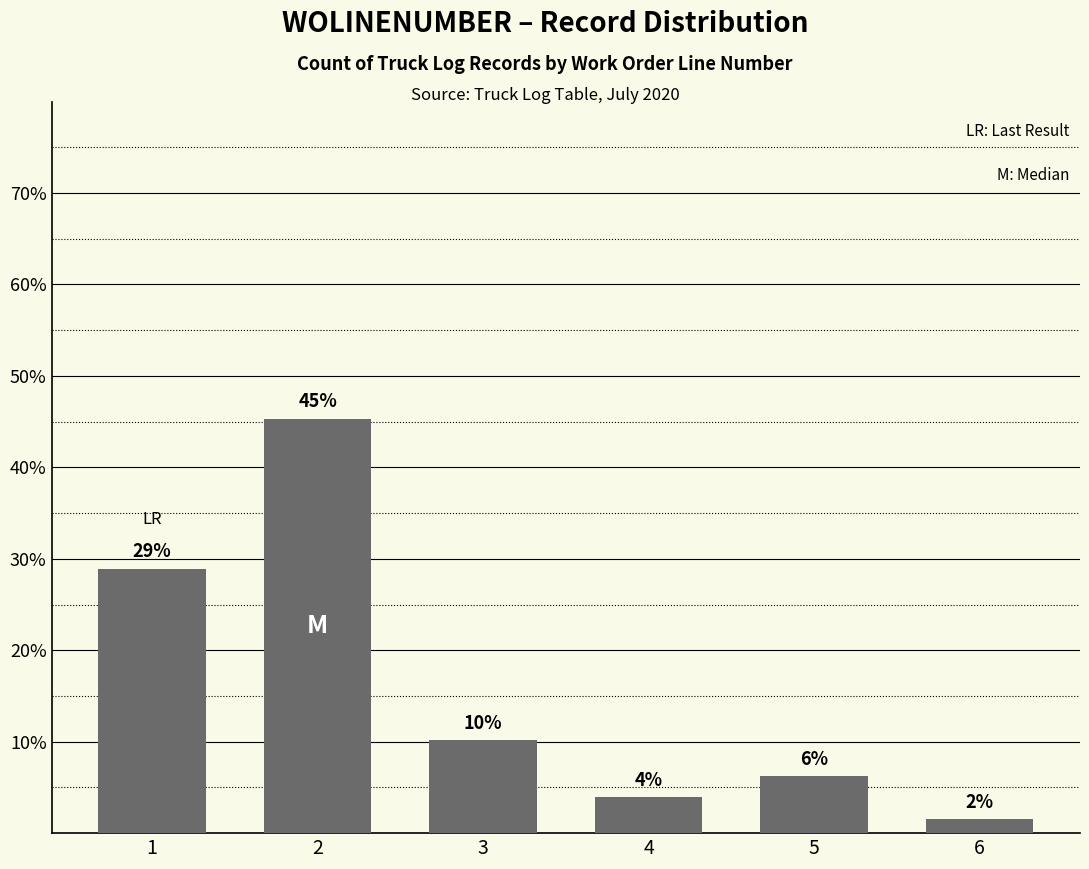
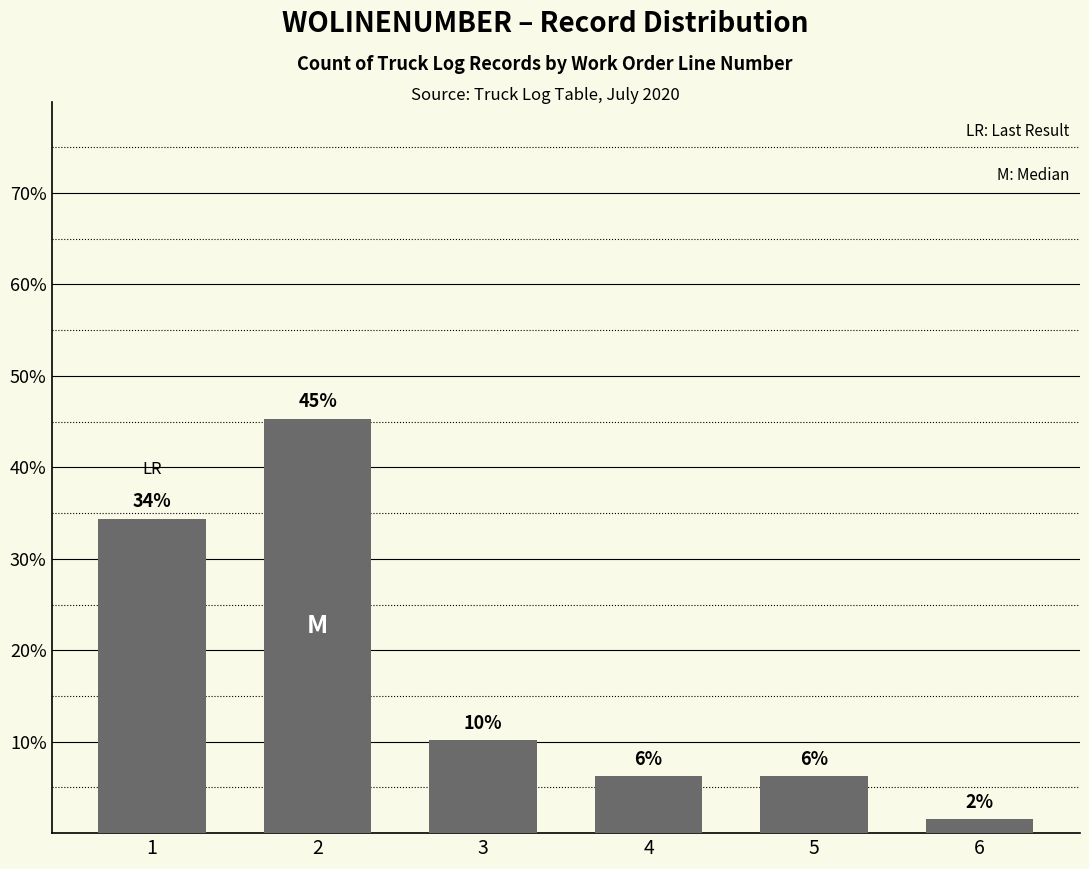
  {
-   "1": "29%",
+   "1": "34%",
    "2": "45%",
    "3": "10%",
-   "4": "4%",
+   "4": "6%",
    "5": "6%",
    "6": "2%"
  }
